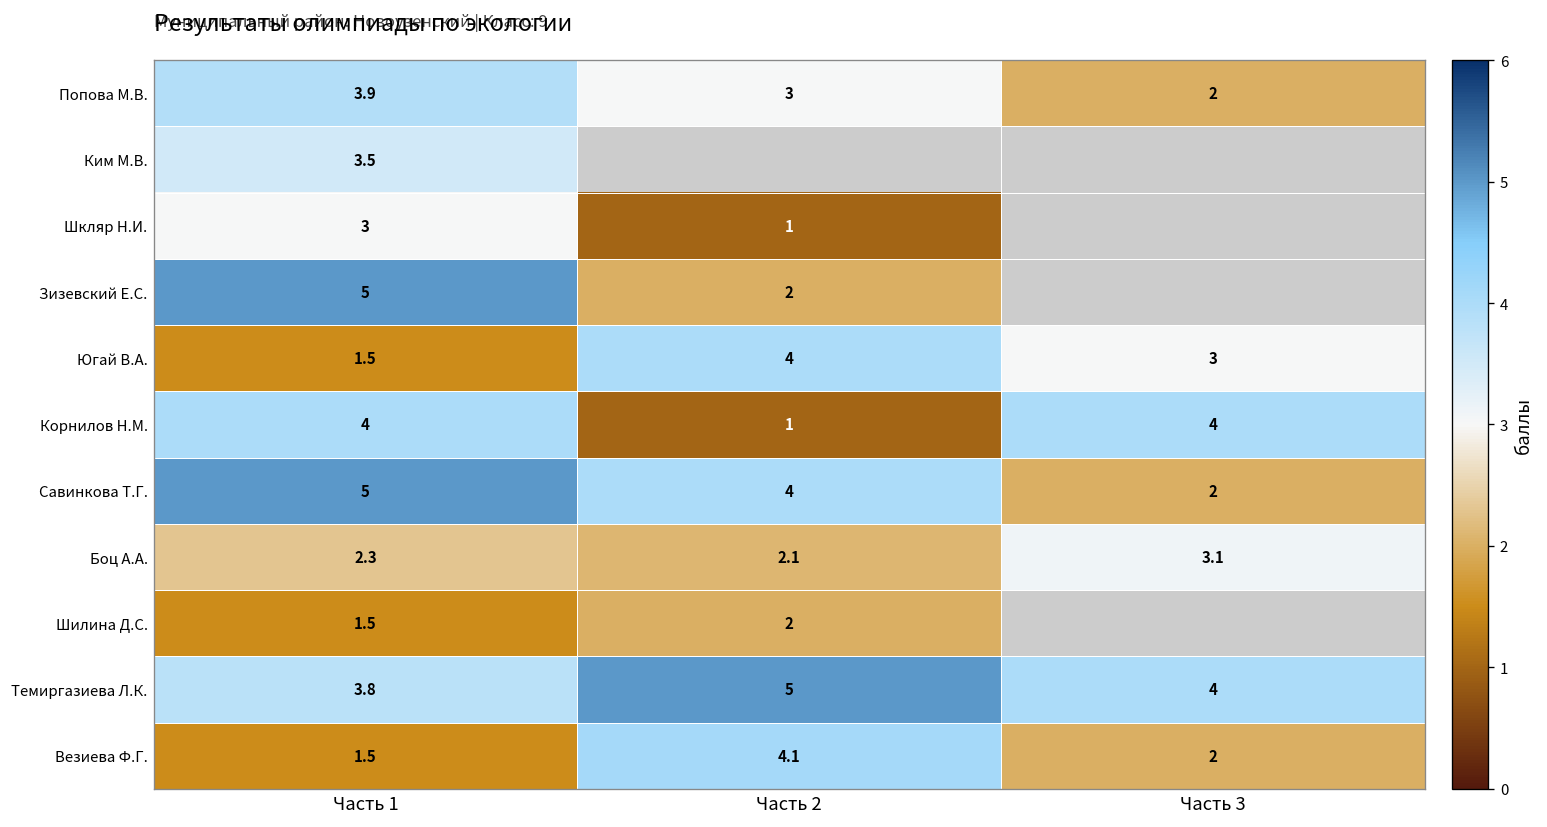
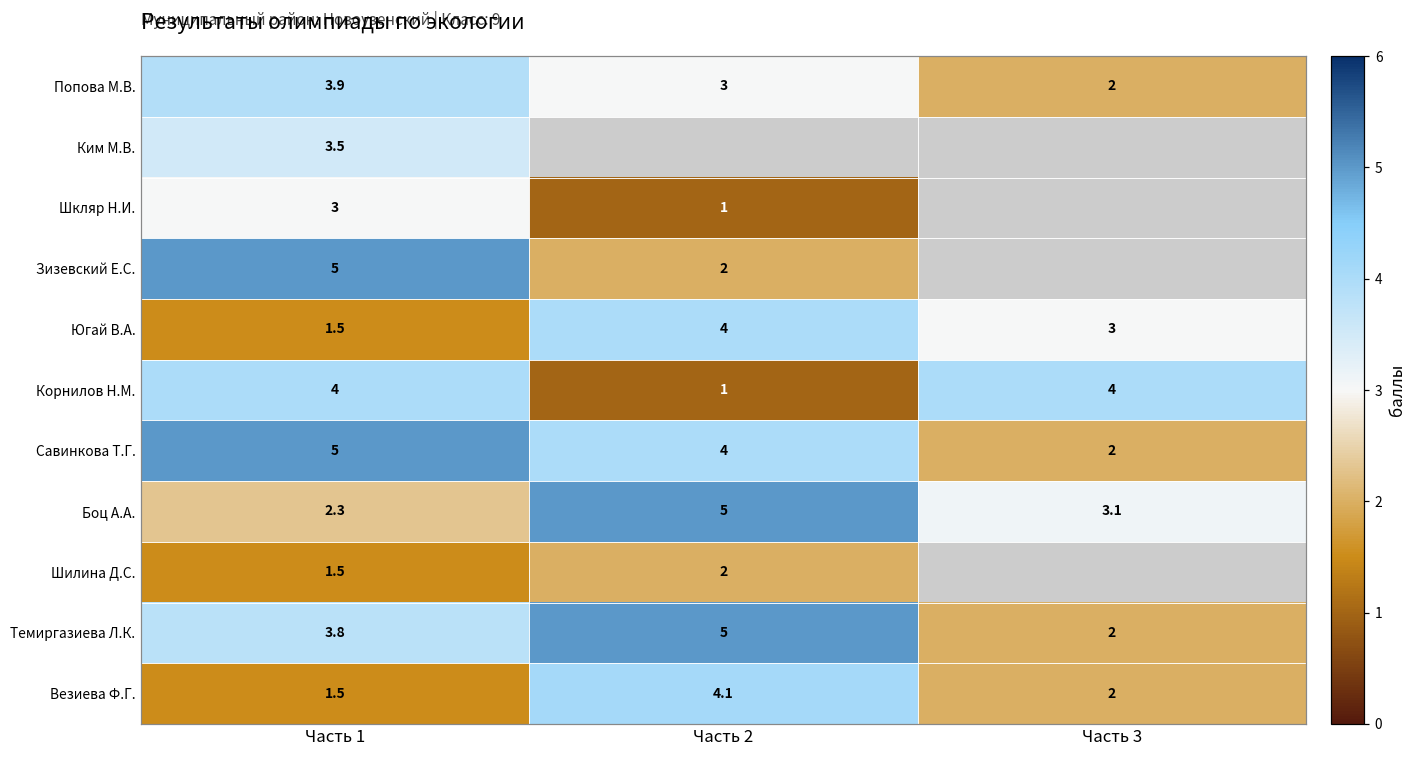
  {
    "Попова М.В.": {
      "Часть 1": 3.9,
      "Часть 2": 3,
      "Часть 3": 2
    },
    "Ким М.В.": {
      "Часть 1": 3.5
    },
    "Шкляр Н.И.": {
      "Часть 1": 3,
      "Часть 2": 1
    },
    "Зизевский Е.С.": {
      "Часть 1": 5,
      "Часть 2": 2
    },
    "Югай В.А.": {
      "Часть 1": 1.5,
      "Часть 2": 4,
      "Часть 3": 3
    },
    "Корнилов Н.М.": {
      "Часть 1": 4,
      "Часть 2": 1,
      "Часть 3": 4
    },
    "Савинкова Т.Г.": {
      "Часть 1": 5,
      "Часть 2": 4,
      "Часть 3": 2
    },
    "Боц А.А.": {
      "Часть 1": 2.3,
-     "Часть 2": 2.1,
+     "Часть 2": 5,
      "Часть 3": 3.1
    },
    "Шилина Д.С.": {
      "Часть 1": 1.5,
      "Часть 2": 2
    },
    "Темиргазиева Л.К.": {
      "Часть 1": 3.8,
      "Часть 2": 5,
-     "Часть 3": 4
+     "Часть 3": 2
    },
    "Везиева Ф.Г.": {
      "Часть 1": 1.5,
      "Часть 2": 4.1,
      "Часть 3": 2
    }
  }
